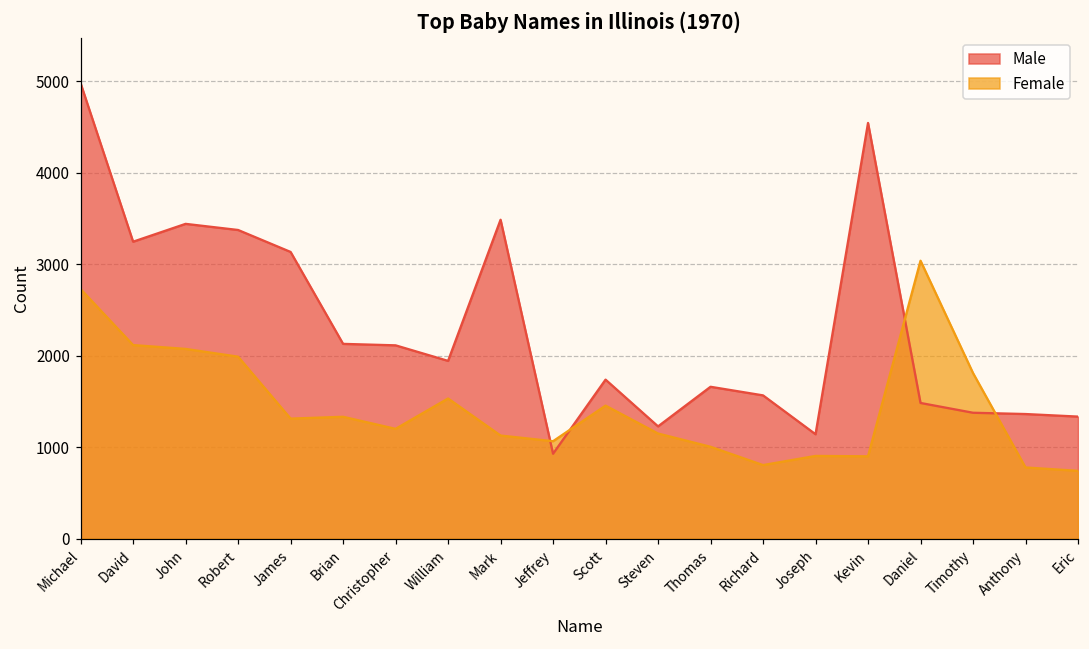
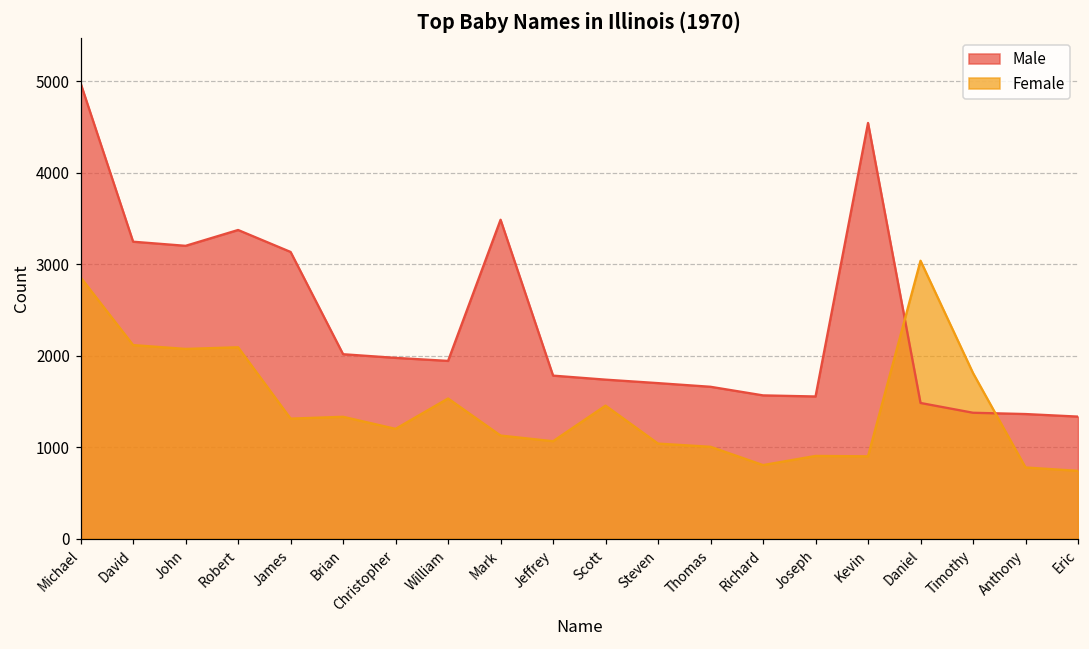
  {
    "Male": {
      "Michael": 5000,
      "David": 3200,
-     "John": 3400,
+     "John": 3200,
      "Robert": 3400,
      "James": 3100,
-     "Brian": 2100,
-     "Christopher": 2100,
+     "Brian": 2000,
+     "Christopher": 2000,
      "William": 1900,
      "Mark": 3500,
-     "Jeffrey": 900,
+     "Jeffrey": 1800,
      "Scott": 1700,
-     "Steven": 1200,
+     "Steven": 1700,
      "Thomas": 1700,
      "Richard": 1600,
-     "Joseph": 1100,
+     "Joseph": 1600,
      "Kevin": 4500,
      "Daniel": 1500,
      "Timothy": 1400,
      "Anthony": 1400,
      "Eric": 1300
    },
    "Female": {
-     "Michael": 2700,
+     "Michael": 2900,
      "David": 2100,
      "John": 2100,
-     "Robert": 2000,
+     "Robert": 2100,
      "James": 1300,
      "Brian": 1300,
      "Christopher": 1200,
      "William": 1500,
      "Mark": 1100,
      "Jeffrey": 1100,
      "Scott": 1500,
-     "Steven": 1200,
+     "Steven": 1000,
      "Thomas": 1000,
      "Richard": 800,
      "Joseph": 900,
      "Kevin": 900,
      "Daniel": 3000,
      "Timothy": 1800,
      "Anthony": 800,
      "Eric": 700
    }
  }
